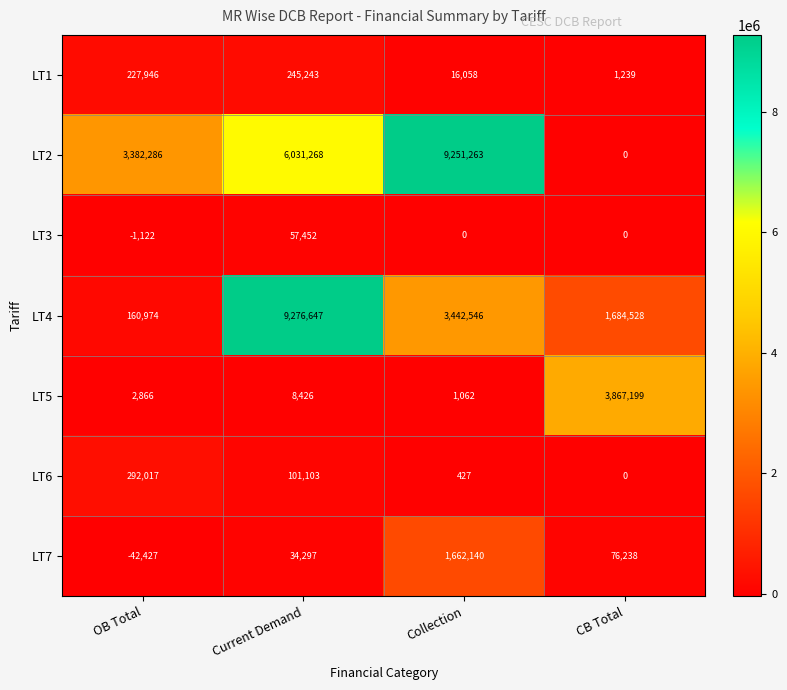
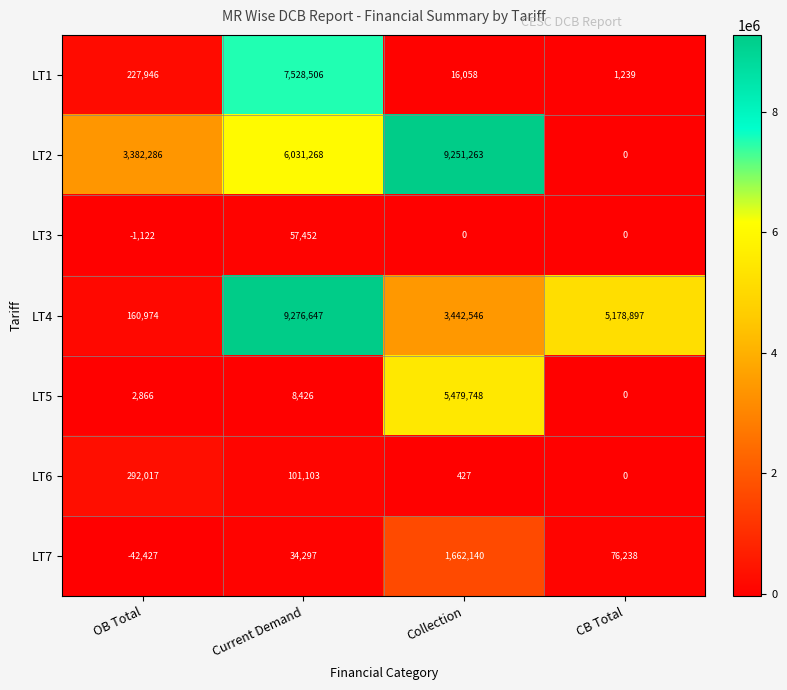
  {
    "LT1": {
      "OB Total": "227,946",
-     "Current Demand": "245,243",
+     "Current Demand": "7,528,506",
      "Collection": "16,058",
      "CB Total": "1,239"
    },
    "LT2": {
      "OB Total": "3,382,286",
      "Current Demand": "6,031,268",
      "Collection": "9,251,263",
      "CB Total": "0"
    },
    "LT3": {
      "OB Total": "-1,122",
      "Current Demand": "57,452",
      "Collection": "0",
      "CB Total": "0"
    },
    "LT4": {
      "OB Total": "160,974",
      "Current Demand": "9,276,647",
      "Collection": "3,442,546",
-     "CB Total": "1,684,528"
+     "CB Total": "5,178,897"
    },
    "LT5": {
      "OB Total": "2,866",
      "Current Demand": "8,426",
-     "Collection": "1,062",
-     "CB Total": "3,867,199"
+     "Collection": "5,479,748",
+     "CB Total": "0"
    },
    "LT6": {
      "OB Total": "292,017",
      "Current Demand": "101,103",
      "Collection": "427",
      "CB Total": "0"
    },
    "LT7": {
      "OB Total": "-42,427",
      "Current Demand": "34,297",
      "Collection": "1,662,140",
      "CB Total": "76,238"
    }
  }
